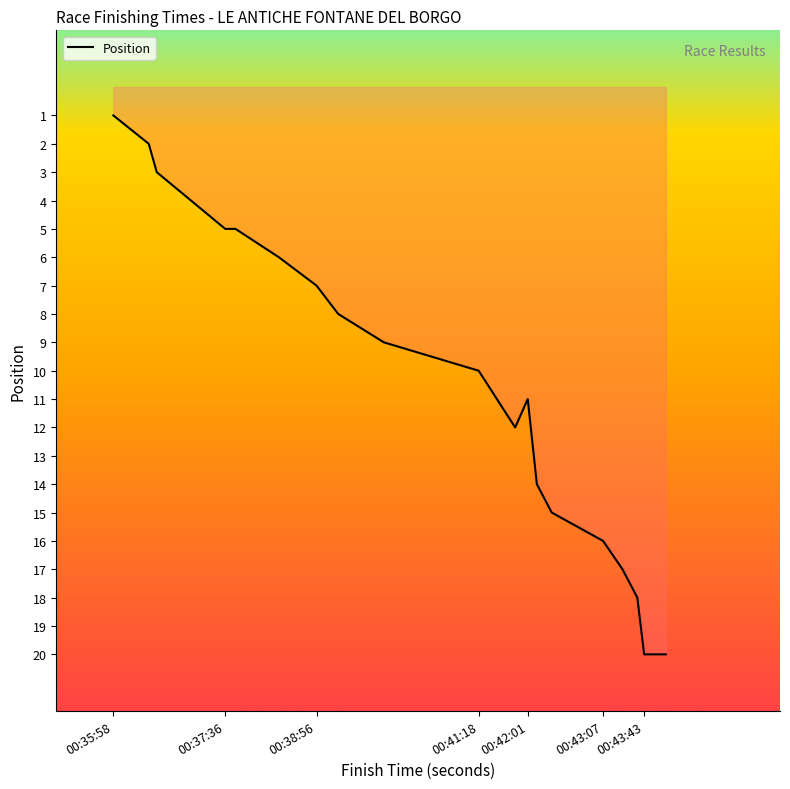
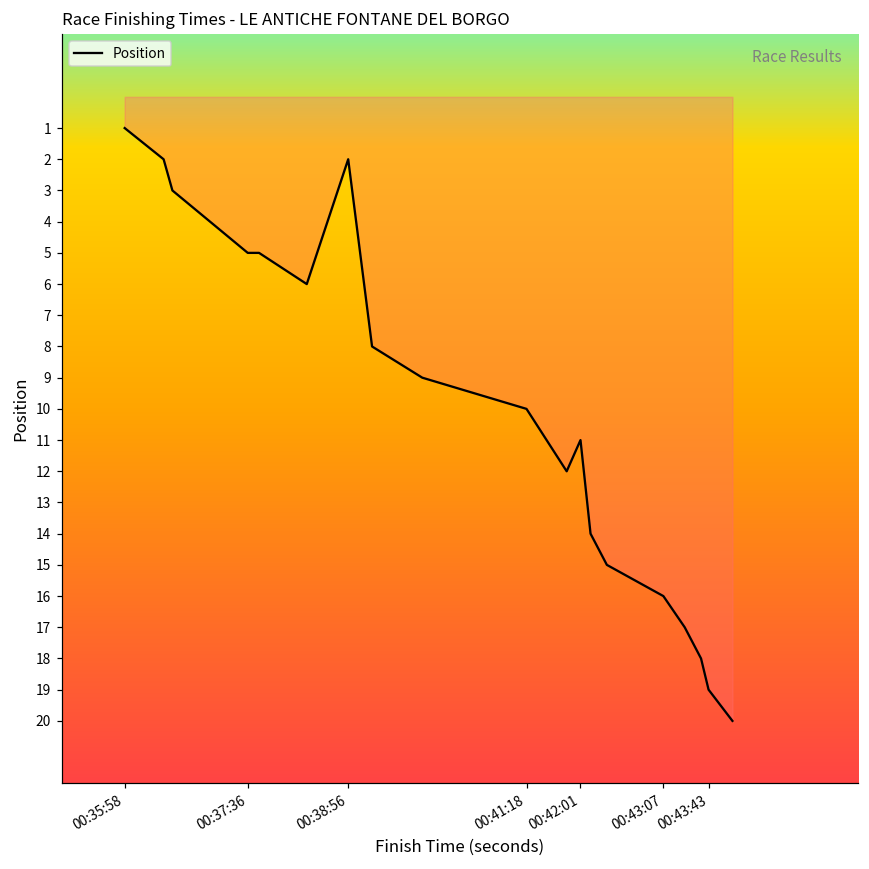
  {
    "00:35:58": 1,
    "00:37:36": 5,
-   "00:38:56": 7,
+   "00:38:56": 2,
    "00:41:18": 10,
    "00:42:01": 11,
    "00:43:07": 16,
-   "00:43:43": 20
+   "00:43:43": 19
  }
